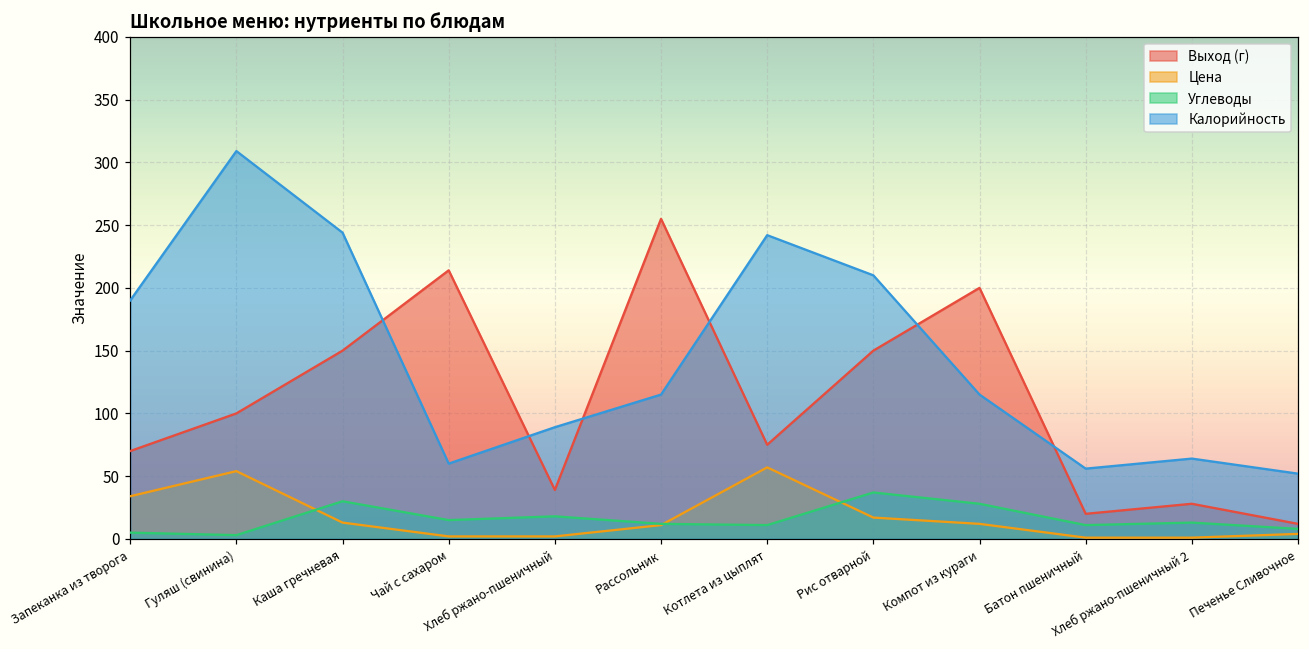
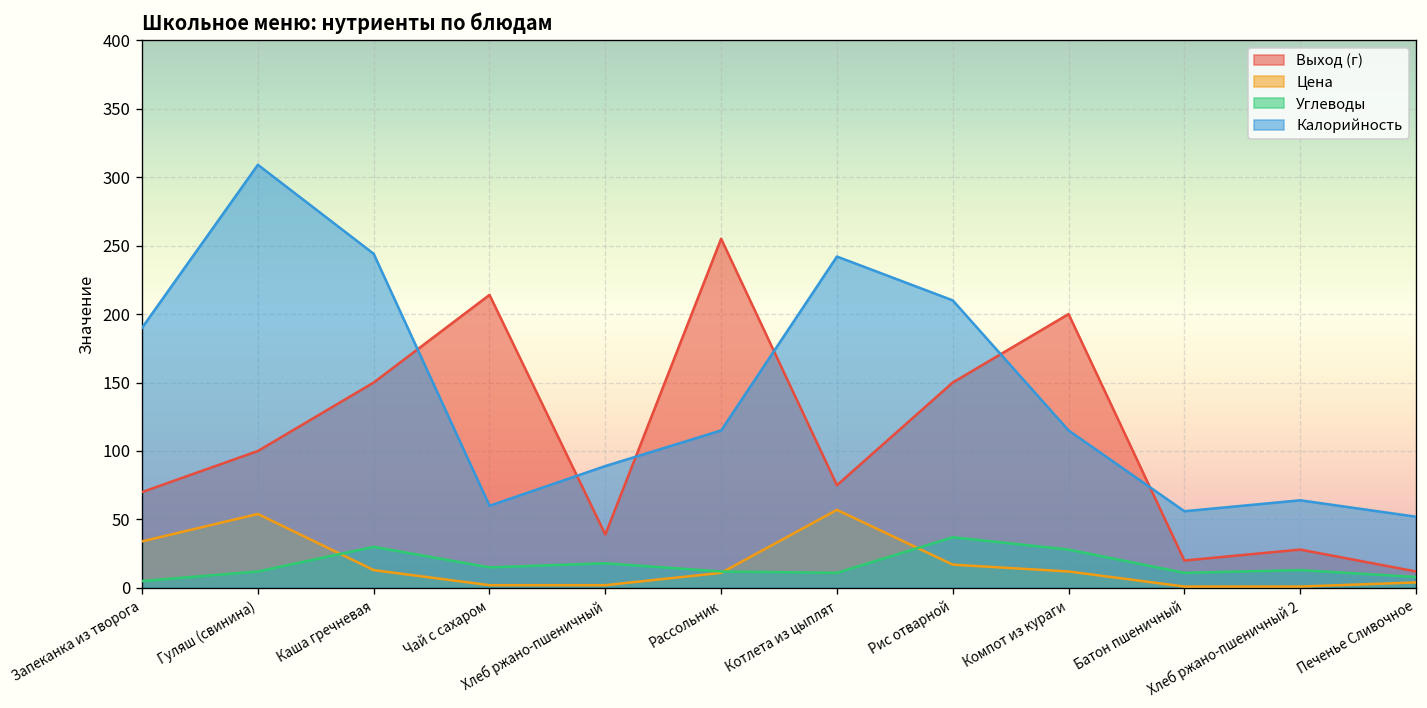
  {
    "Выход (г)": {
      "Запеканка из творога": 70,
      "Гуляш (свинина)": 100,
      "Каша гречневая": 150,
      "Чай с сахаром": 214,
      "Хлеб ржано-пшеничный": 39,
      "Рассольник": 255,
      "Котлета из цыплят": 75,
      "Рис отварной": 150,
      "Компот из кураги": 200,
      "Батон пшеничный": 20,
      "Хлеб ржано-пшеничный 2": 28,
      "Печенье Сливочное": 12
    },
    "Цена": {
      "Запеканка из творога": 34,
      "Гуляш (свинина)": 54,
      "Каша гречневая": 13,
      "Чай с сахаром": 2,
      "Хлеб ржано-пшеничный": 2,
      "Котлета из цыплят": 57,
      "Рис отварной": 17,
      "Компот из кураги": 12,
      "Батон пшеничный": 1,
      "Хлеб ржано-пшеничный 2": 1,
      "Печенье Сливочное": 4
    },
    "Углеводы": {
      "Запеканка из творога": 5,
-     "Гуляш (свинина)": 3,
+     "Гуляш (свинина)": 12,
      "Каша гречневая": 30,
      "Чай с сахаром": 15,
      "Хлеб ржано-пшеничный": 18,
      "Котлета из цыплят": 11,
      "Рис отварной": 37,
      "Компот из кураги": 28,
      "Батон пшеничный": 11,
      "Хлеб ржано-пшеничный 2": 13,
      "Печенье Сливочное": 8
    },
    "Калорийность": {
      "Запеканка из творога": 190,
      "Гуляш (свинина)": 309,
      "Каша гречневая": 244,
      "Чай с сахаром": 60,
      "Хлеб ржано-пшеничный": 89,
      "Рассольник": 115,
      "Котлета из цыплят": 242,
      "Рис отварной": 210,
      "Компот из кураги": 115,
      "Батон пшеничный": 56,
      "Хлеб ржано-пшеничный 2": 64,
      "Печенье Сливочное": 52
    }
  }
